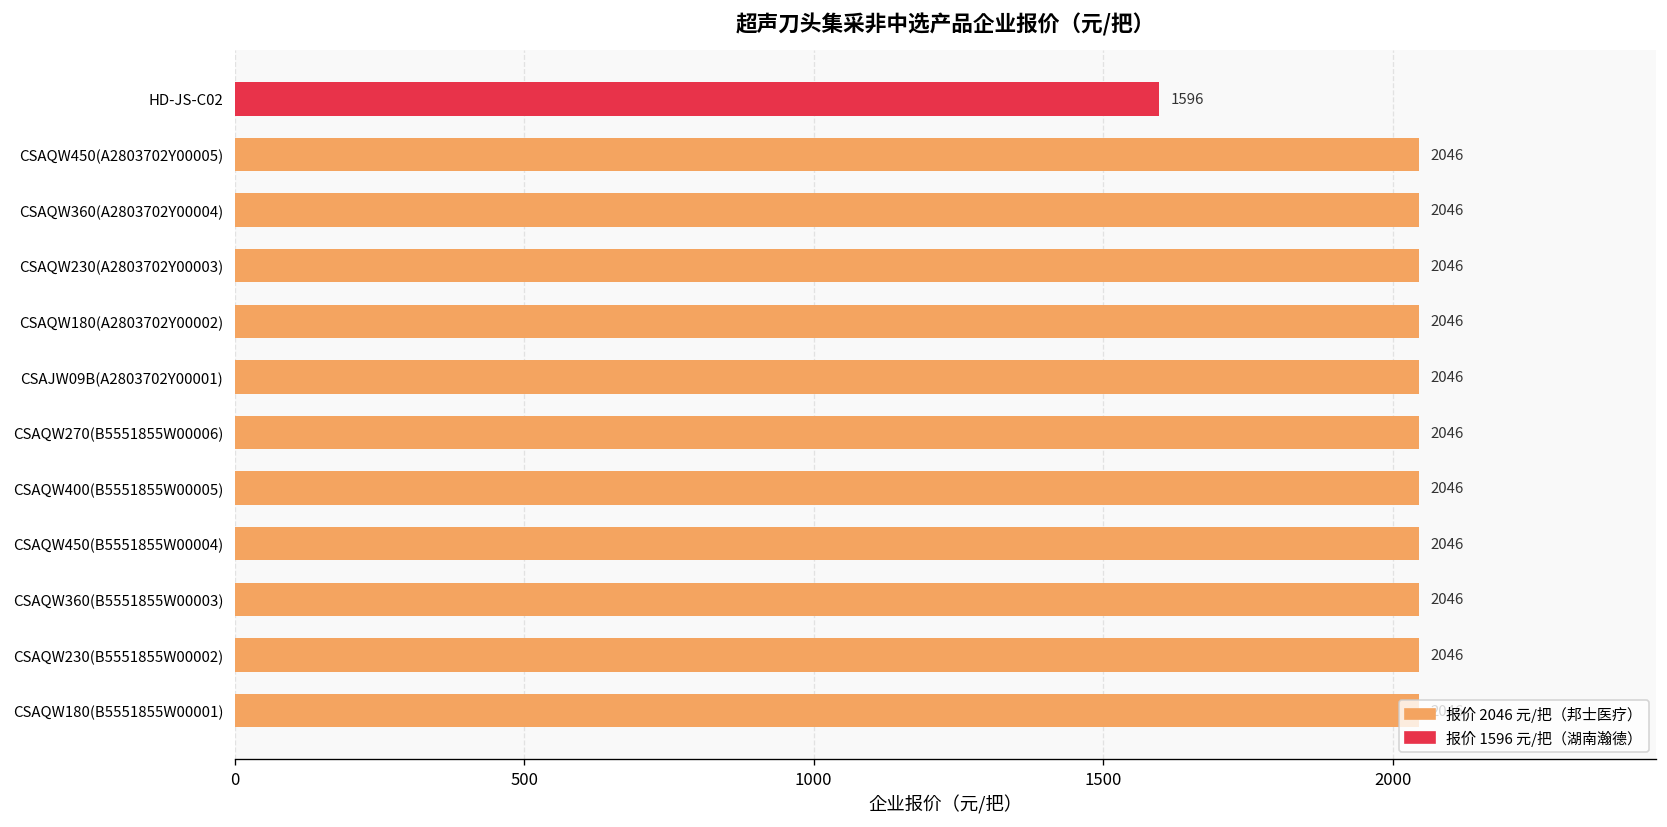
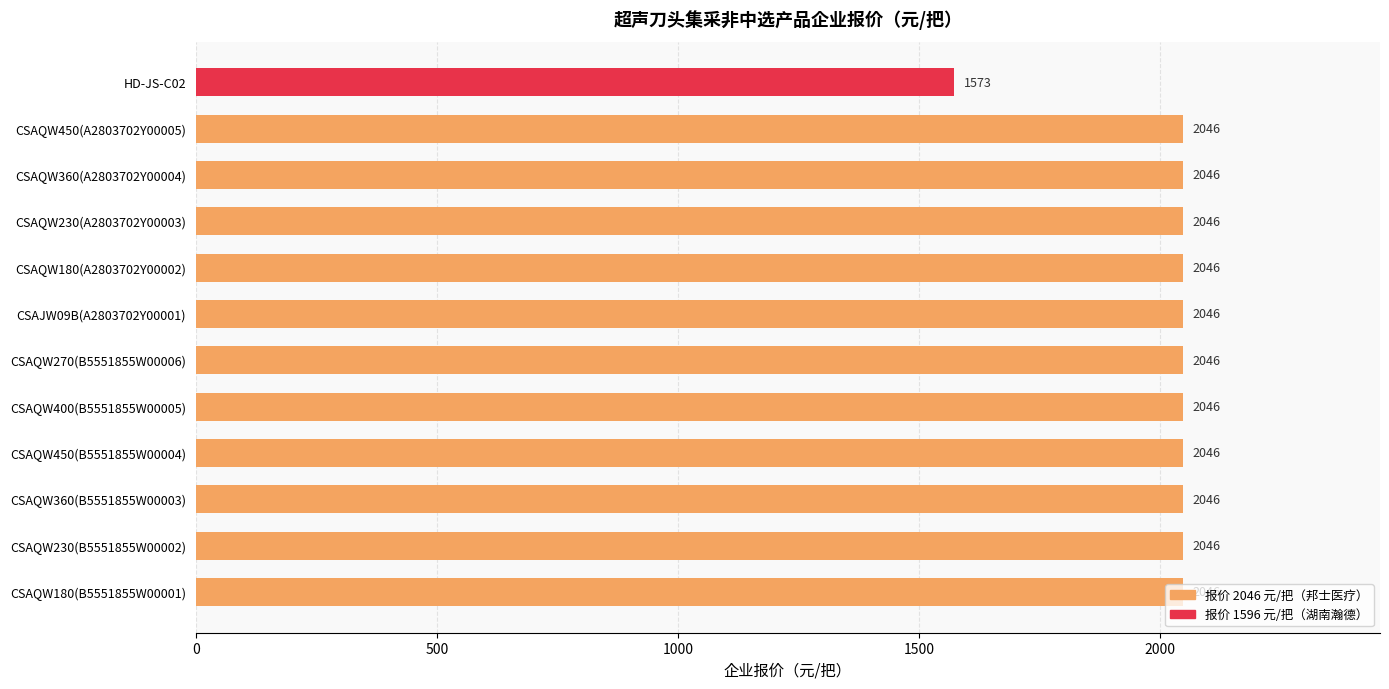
  {
-   "HD-JS-C02": 1596,
+   "HD-JS-C02": 1573,
    "CSAQW450(A2803702Y00005)": 2046,
    "CSAQW360(A2803702Y00004)": 2046,
    "CSAQW230(A2803702Y00003)": 2046,
    "CSAQW180(A2803702Y00002)": 2046,
    "CSAJW09B(A2803702Y00001)": 2046,
    "CSAQW270(B5551855W00006)": 2046,
    "CSAQW400(B5551855W00005)": 2046,
    "CSAQW450(B5551855W00004)": 2046,
    "CSAQW360(B5551855W00003)": 2046,
    "CSAQW230(B5551855W00002)": 2046
  }
